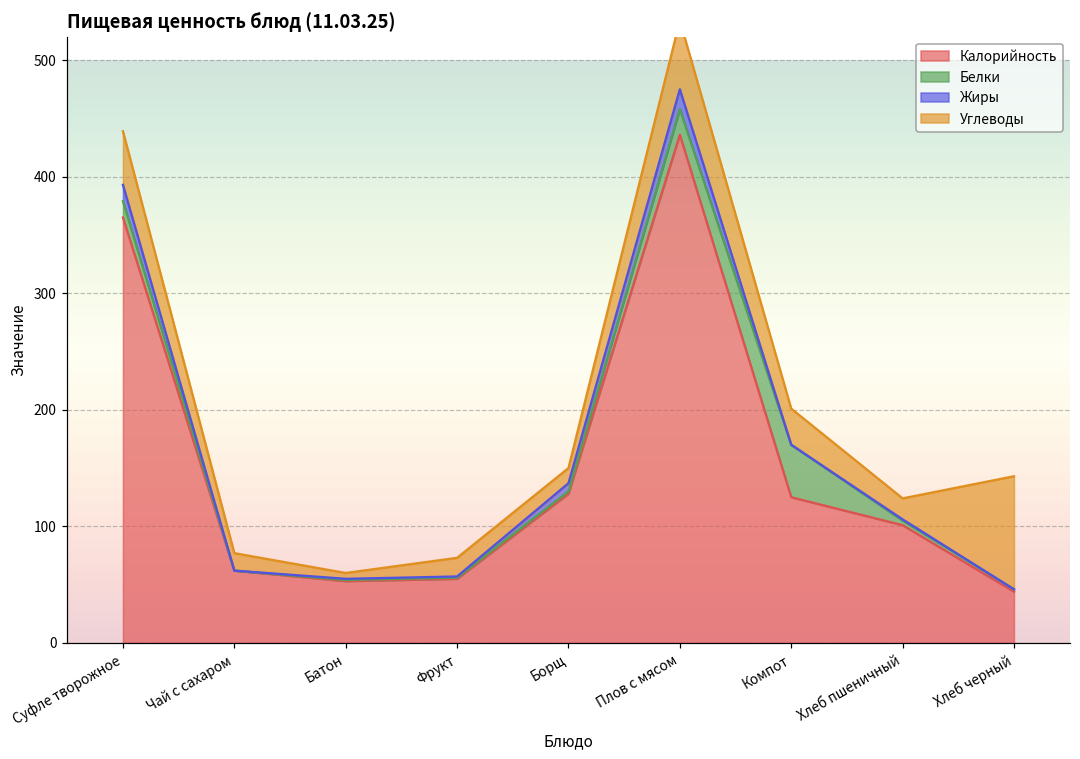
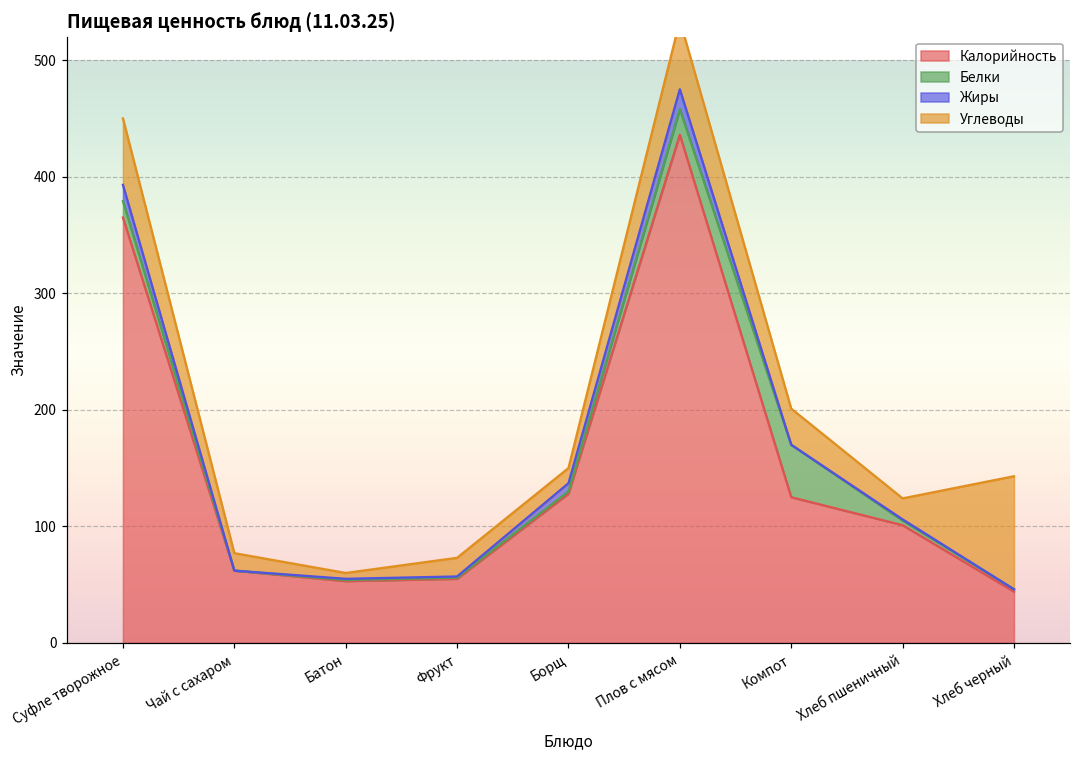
  {
    "Калорийность": {
      "Суфле творожное": 365,
      "Плов с мясом": 436,
      "Компот": 125,
      "Хлеб пшеничный": 101
    },
    "Белки": {
      "Суфле творожное": 14,
      "Плов с мясом": 22
    },
    "Жиры": {
      "Суфле творожное": 14,
      "Борщ": 7,
      "Плов с мясом": 17
    },
    "Углеводы": {
-     "Суфле творожное": 46,
+     "Суфле творожное": 57,
      "Чай с сахаром": 15,
      "Батон": 5,
      "Фрукт": 16,
      "Борщ": 13,
      "Компот": 31,
      "Хлеб пшеничный": 18,
      "Хлеб черный": 97
    }
  }
